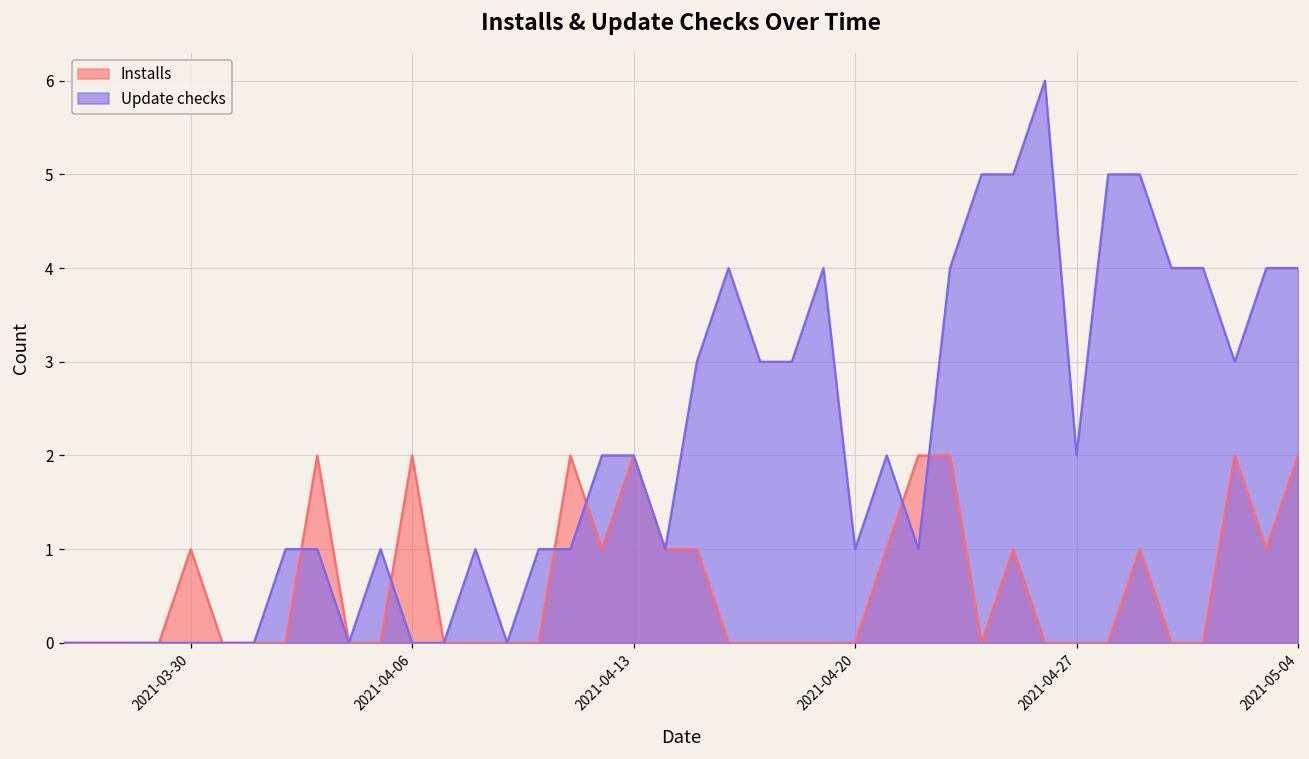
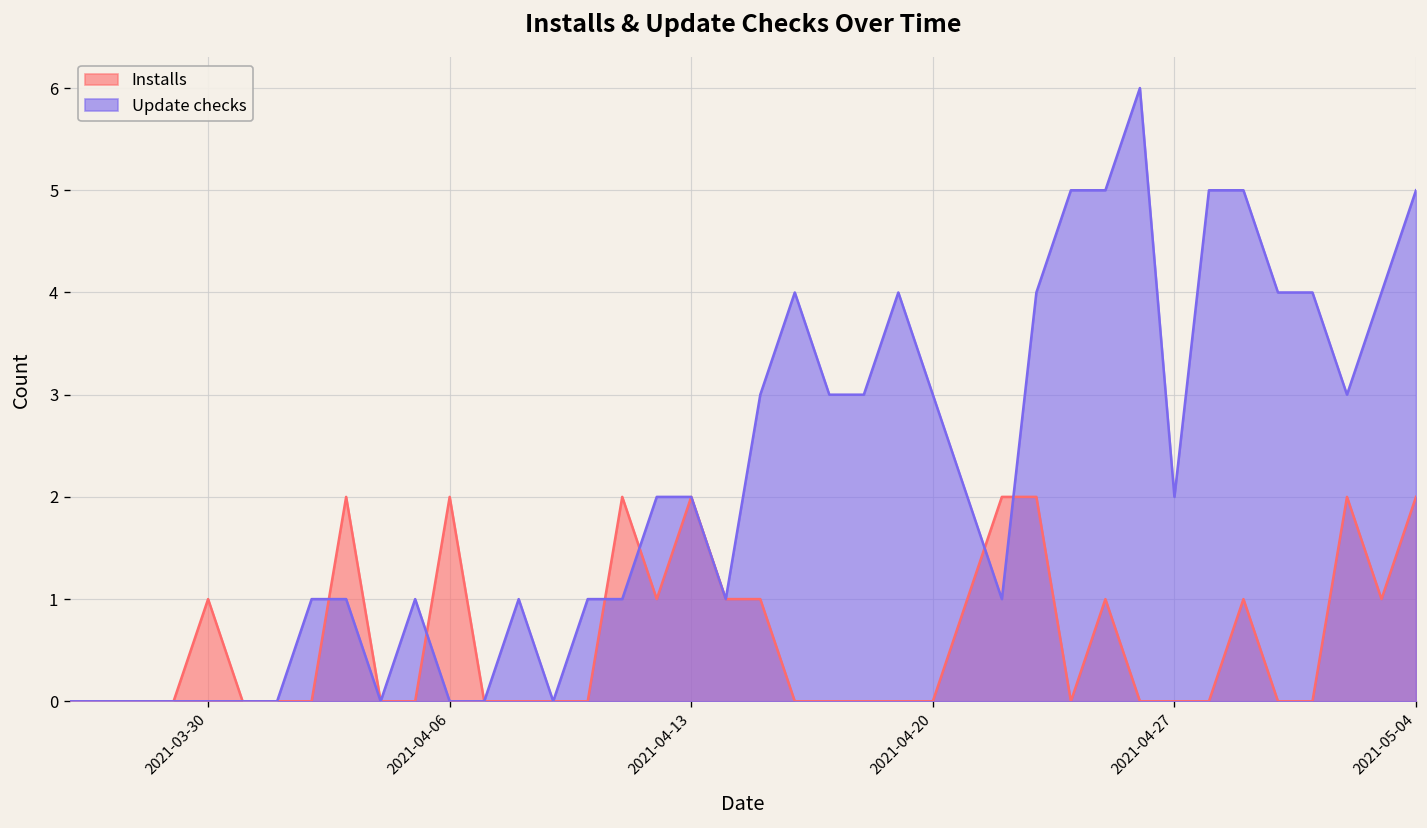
  {
    "Installs": {
      "2021-03-30": 1,
      "2021-04-06": 2,
      "2021-04-20": 0,
      "2021-04-27": 0,
      "2021-05-04": 2
    },
    "Update checks": {
      "2021-03-30": 0,
      "2021-04-06": 0,
-     "2021-04-20": 1,
+     "2021-04-20": 3,
      "2021-04-27": 2,
-     "2021-05-04": 4
+     "2021-05-04": 5
    }
  }
